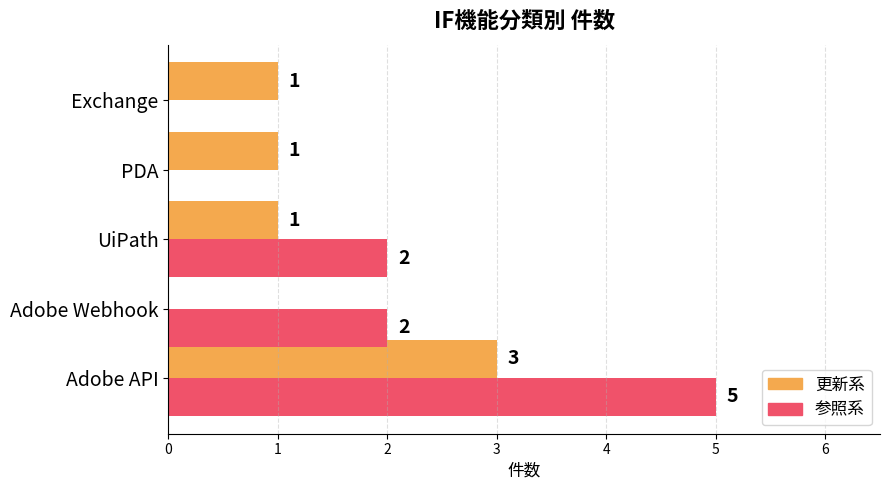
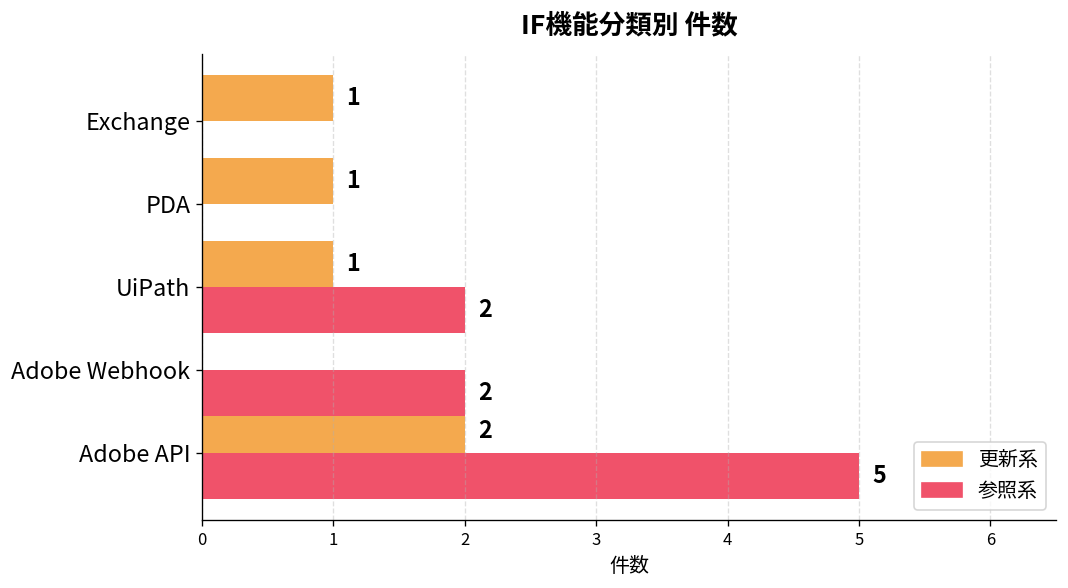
  {
    "更新系": {
      "Exchange": 1,
      "PDA": 1,
      "UiPath": 1,
-     "Adobe API": 3
+     "Adobe API": 2
    },
    "参照系": {
      "UiPath": 2,
      "Adobe Webhook": 2,
      "Adobe API": 5
    }
  }
